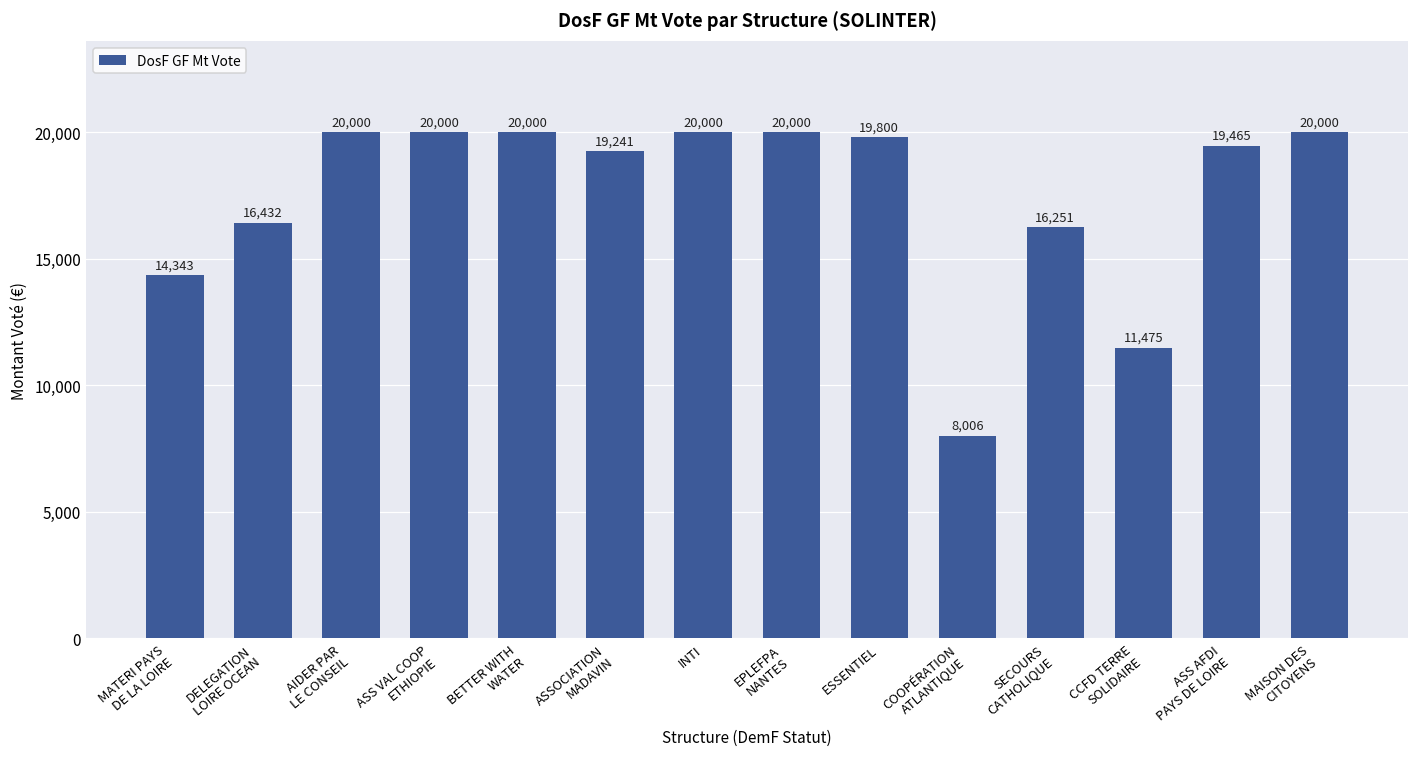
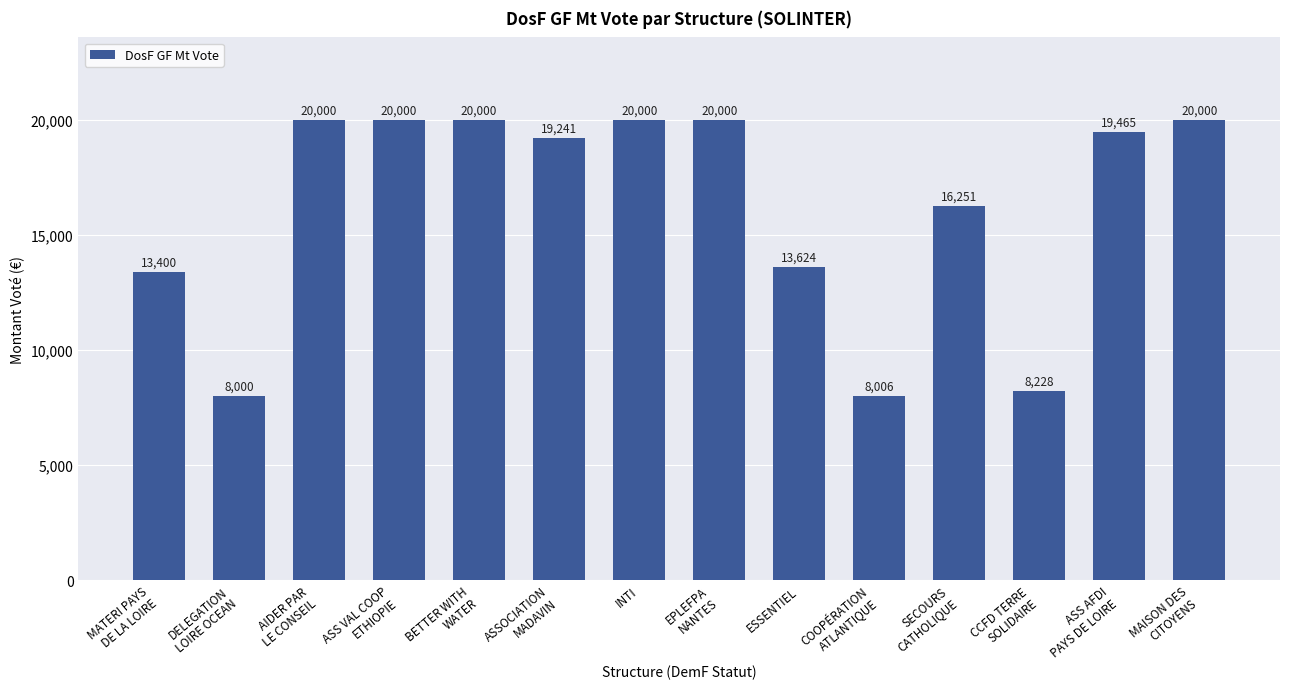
  {
-   "MATERI PAYS DE LA LOIRE": "14,343",
-   "DELEGATION LOIRE OCEAN": "16,432",
+   "MATERI PAYS DE LA LOIRE": "13,400",
+   "DELEGATION LOIRE OCEAN": "8,000",
    "AIDER PAR LE CONSEIL": "20,000",
    "ASS VAL COOP ETHIOPIE": "20,000",
    "BETTER WITH WATER": "20,000",
    "ASSOCIATION MADAVIN": "19,241",
    "INTI": "20,000",
    "EPLEFPA NANTES": "20,000",
-   "ESSENTIEL": "19,800",
+   "ESSENTIEL": "13,624",
    "COOPÉRATION ATLANTIQUE": "8,006",
    "SECOURS CATHOLIQUE": "16,251",
-   "CCFD TERRE SOLIDAIRE": "11,475",
+   "CCFD TERRE SOLIDAIRE": "8,228",
    "ASS AFDI PAYS DE LOIRE": "19,465",
    "MAISON DES CITOYENS": "20,000"
  }
